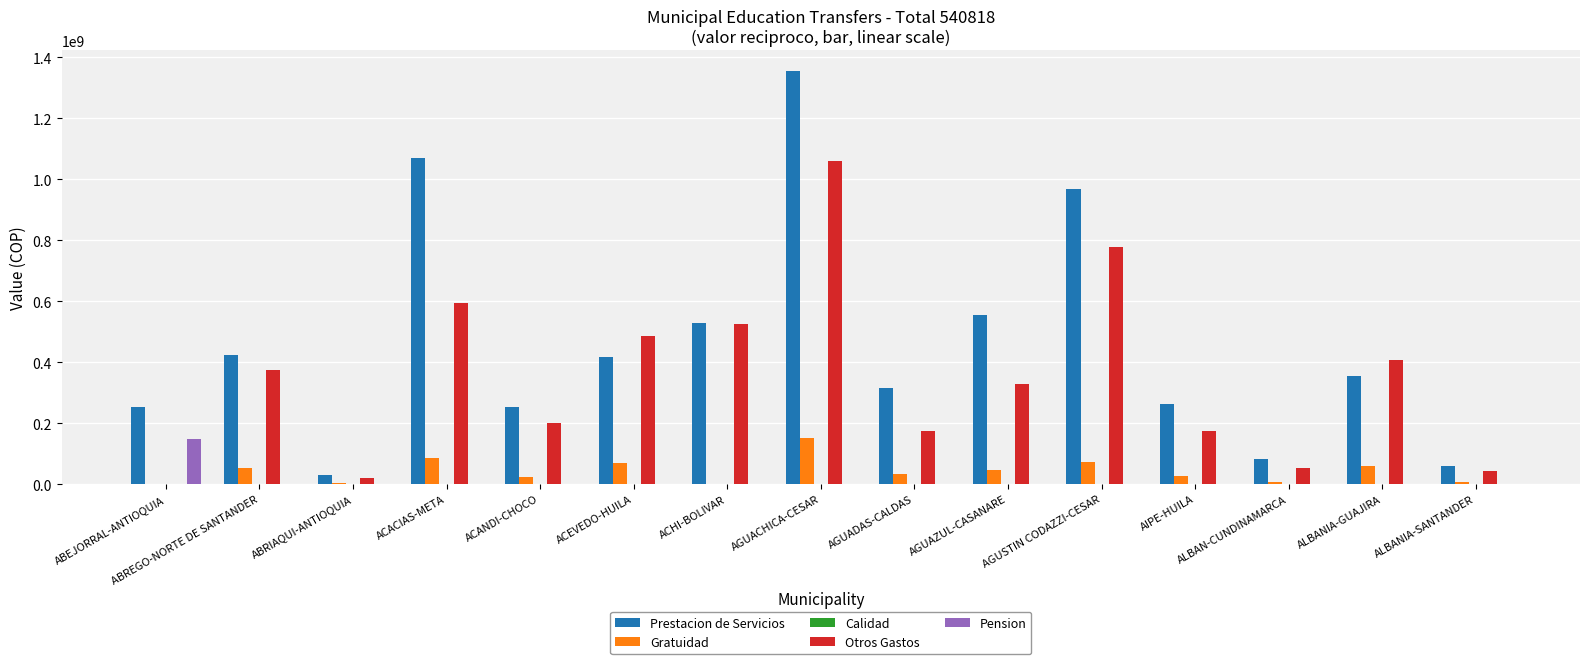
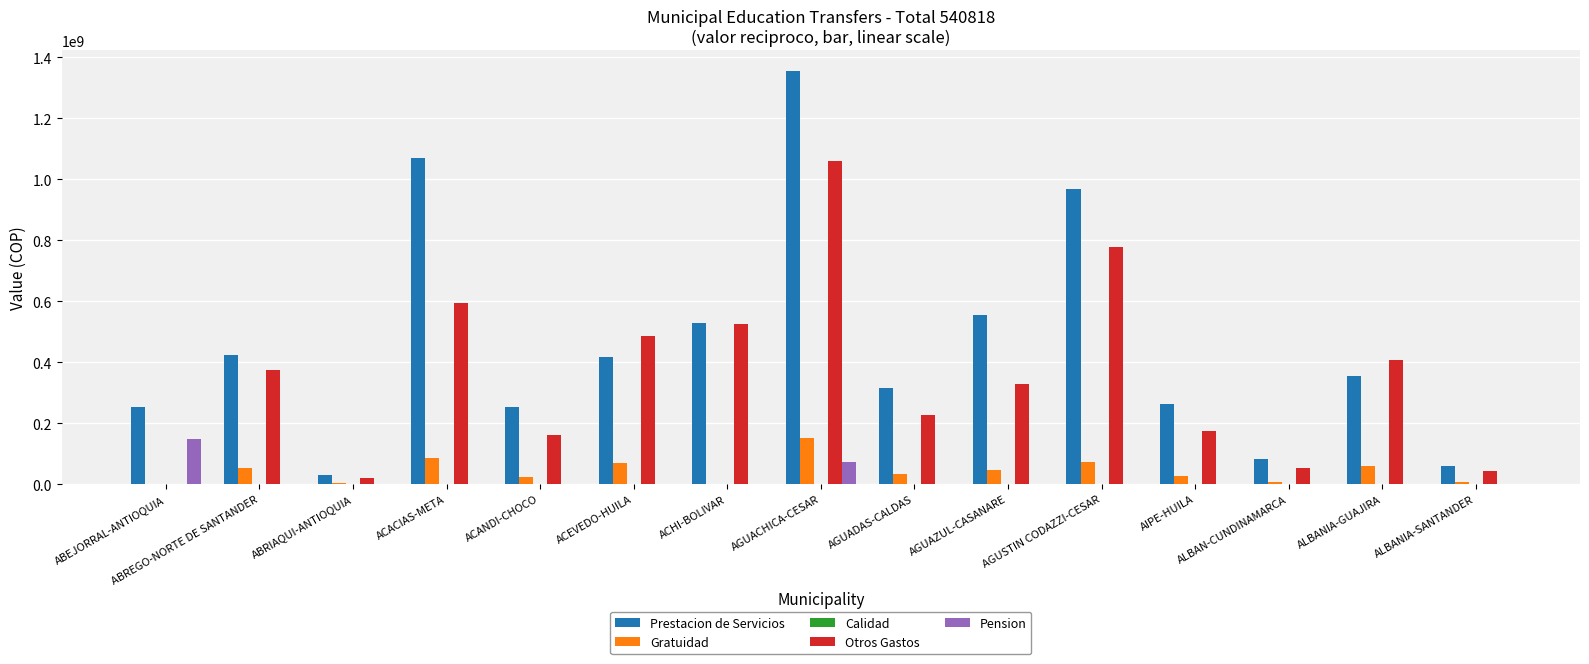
  {
    "Prestacion de Servicios": {
      "ABEJORRAL-ANTIOQUIA": 250000000,
      "ABREGO-NORTE DE SANTANDER": 420000000,
      "ABRIAQUI-ANTIOQUIA": 30000000,
      "ACACIAS-META": 1070000000,
      "ACANDI-CHOCO": 250000000,
      "ACEVEDO-HUILA": 420000000,
      "ACHI-BOLIVAR": 530000000,
      "AGUACHICA-CESAR": 1350000000,
      "AGUADAS-CALDAS": 320000000,
      "AGUAZUL-CASANARE": 550000000,
      "AGUSTIN CODAZZI-CESAR": 970000000,
      "AIPE-HUILA": 260000000,
      "ALBAN-CUNDINAMARCA": 80000000,
      "ALBANIA-GUAJIRA": 350000000,
      "ALBANIA-SANTANDER": 60000000
    },
    "Gratuidad": {
      "ABEJORRAL-ANTIOQUIA": 0,
      "ABREGO-NORTE DE SANTANDER": 50000000,
      "ACACIAS-META": 80000000,
      "ACANDI-CHOCO": 20000000,
      "ACEVEDO-HUILA": 70000000,
      "ACHI-BOLIVAR": 0,
      "AGUACHICA-CESAR": 150000000,
      "AGUADAS-CALDAS": 30000000,
      "AGUAZUL-CASANARE": 50000000,
      "AGUSTIN CODAZZI-CESAR": 70000000,
      "AIPE-HUILA": 20000000,
      "ALBANIA-GUAJIRA": 60000000
    },
    "Calidad": {
      "ABEJORRAL-ANTIOQUIA": 0,
      "ABREGO-NORTE DE SANTANDER": 0,
      "ABRIAQUI-ANTIOQUIA": 0,
      "ACACIAS-META": 0,
      "ACANDI-CHOCO": 0,
      "ACEVEDO-HUILA": 0,
      "ACHI-BOLIVAR": 0,
      "AGUACHICA-CESAR": 0,
      "AGUADAS-CALDAS": 0,
      "AGUAZUL-CASANARE": 0,
      "AGUSTIN CODAZZI-CESAR": 0,
      "AIPE-HUILA": 0,
      "ALBAN-CUNDINAMARCA": 0,
      "ALBANIA-GUAJIRA": 0,
      "ALBANIA-SANTANDER": 0
    },
    "Otros Gastos": {
      "ABEJORRAL-ANTIOQUIA": 0,
      "ABREGO-NORTE DE SANTANDER": 370000000,
      "ABRIAQUI-ANTIOQUIA": 20000000,
      "ACACIAS-META": 590000000,
-     "ACANDI-CHOCO": 200000000,
+     "ACANDI-CHOCO": 160000000,
      "ACEVEDO-HUILA": 490000000,
      "ACHI-BOLIVAR": 530000000,
      "AGUACHICA-CESAR": 1060000000,
-     "AGUADAS-CALDAS": 170000000,
+     "AGUADAS-CALDAS": 230000000,
      "AGUAZUL-CASANARE": 330000000,
      "AGUSTIN CODAZZI-CESAR": 780000000,
      "AIPE-HUILA": 170000000,
      "ALBAN-CUNDINAMARCA": 50000000,
      "ALBANIA-GUAJIRA": 410000000,
      "ALBANIA-SANTANDER": 40000000
    },
    "Pension": {
      "ABEJORRAL-ANTIOQUIA": 150000000,
      "ABREGO-NORTE DE SANTANDER": 0,
      "ABRIAQUI-ANTIOQUIA": 0,
      "ACACIAS-META": 0,
      "ACANDI-CHOCO": 0,
      "ACEVEDO-HUILA": 0,
      "ACHI-BOLIVAR": 0,
-     "AGUACHICA-CESAR": 0,
+     "AGUACHICA-CESAR": 70000000,
      "AGUADAS-CALDAS": 0,
      "AGUAZUL-CASANARE": 0,
      "AGUSTIN CODAZZI-CESAR": 0,
      "AIPE-HUILA": 0,
      "ALBAN-CUNDINAMARCA": 0,
      "ALBANIA-GUAJIRA": 0,
      "ALBANIA-SANTANDER": 0
    }
  }
